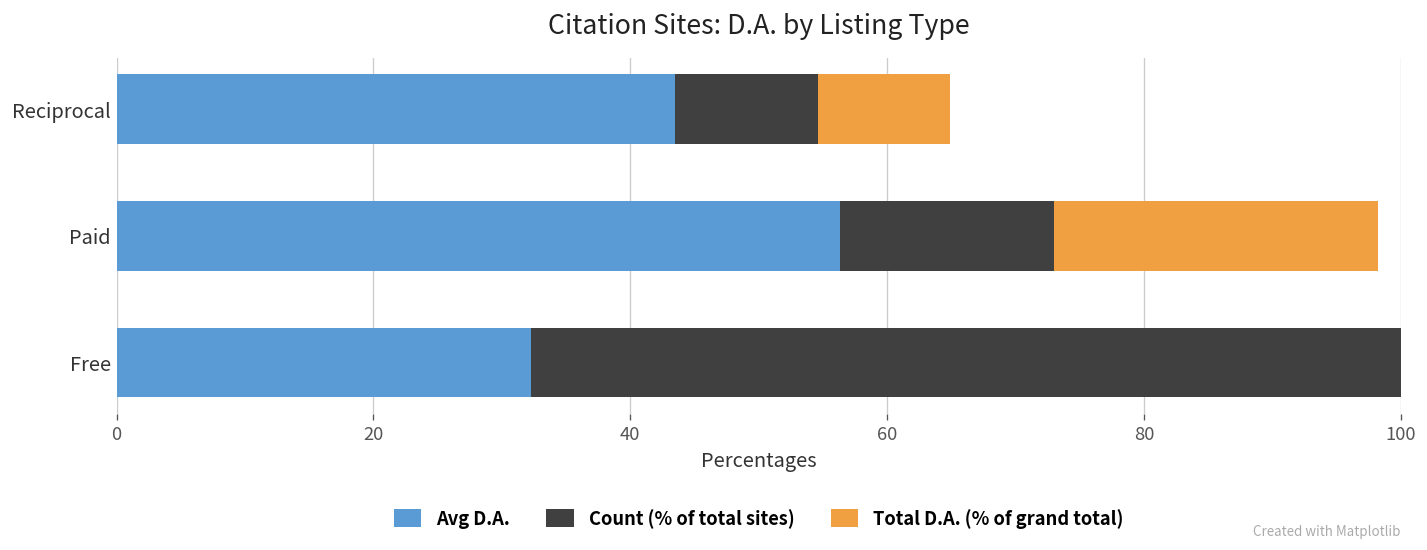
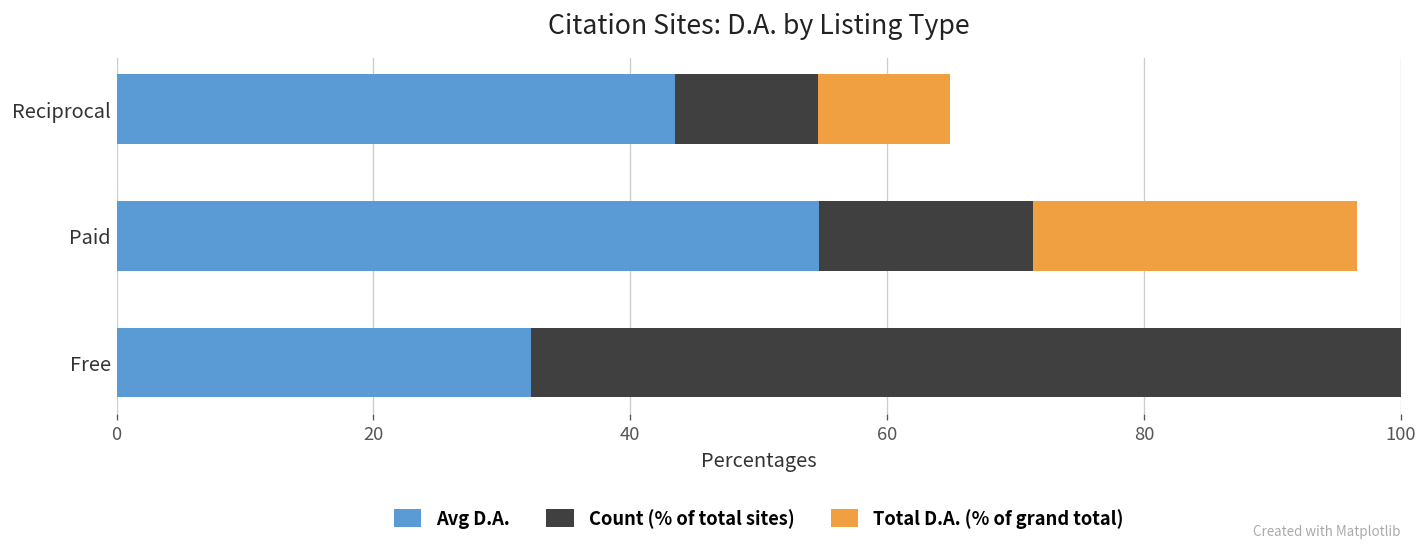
  {
    "Avg D.A.": {
      "Reciprocal": 43.5,
-     "Paid": 56.4,
+     "Paid": 54.7,
      "Free": 32.2
    },
    "Count (% of total sites)": {
      "Reciprocal": 11.1,
      "Paid": 16.7
    },
    "Total D.A. (% of grand total)": {
      "Reciprocal": 10.3,
      "Paid": 25.2
    }
  }
